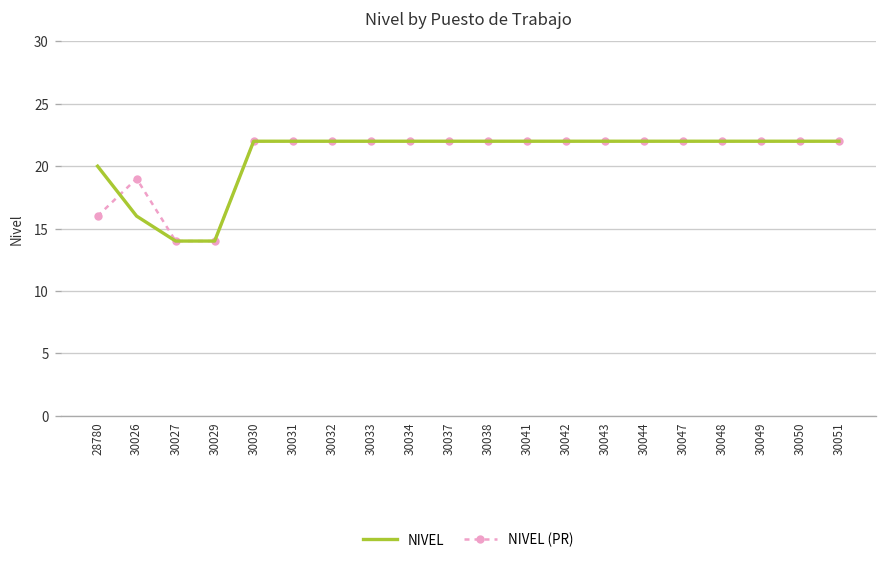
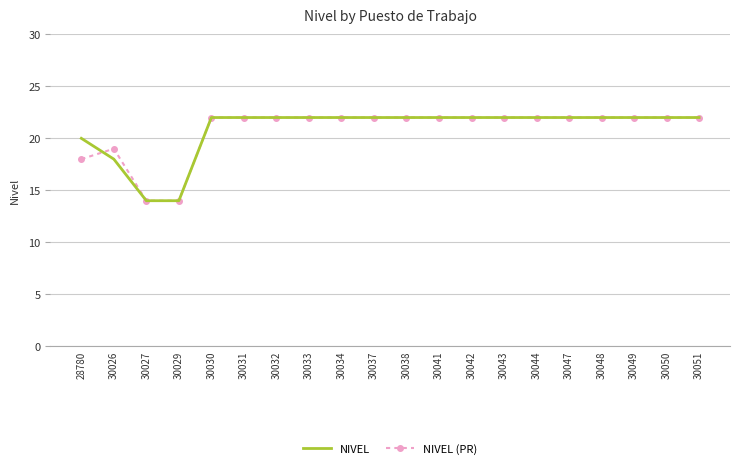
  {
    "NIVEL": {
      "28780": 20,
-     "30026": 16
+     "30026": 18
    },
    "NIVEL (PR)": {
-     "28780": 16,
+     "28780": 18,
      "30026": 19
    }
  }
